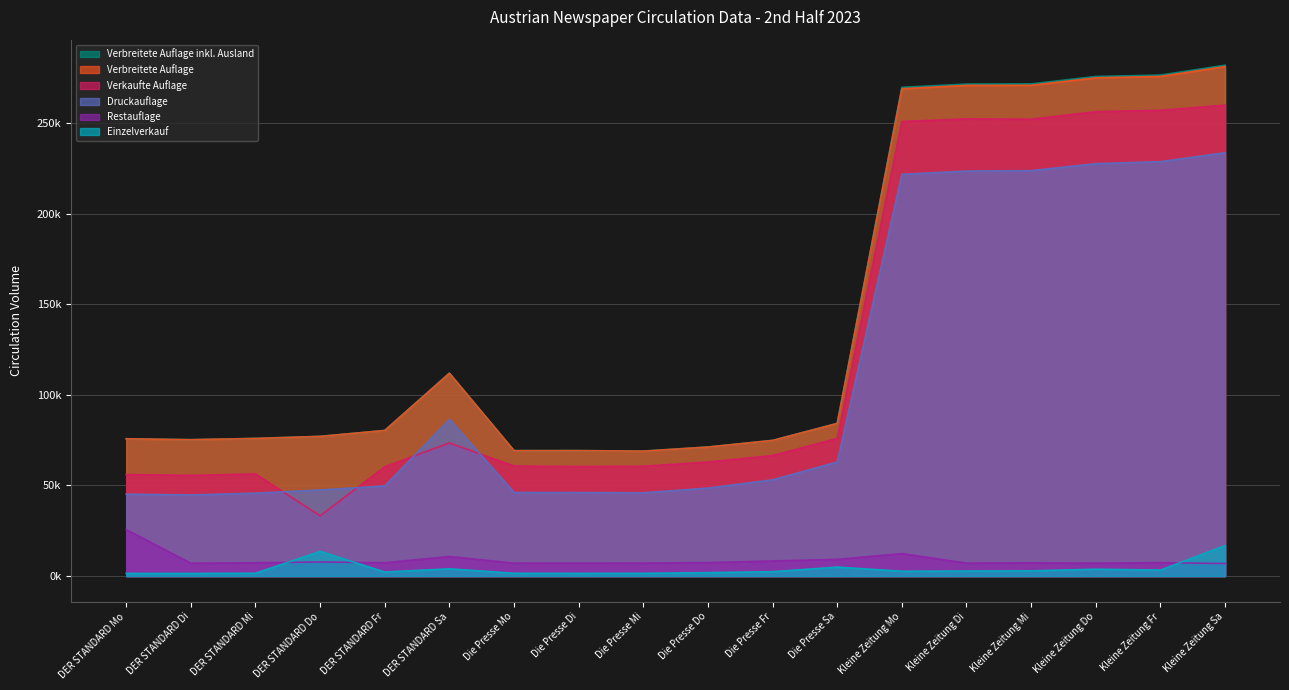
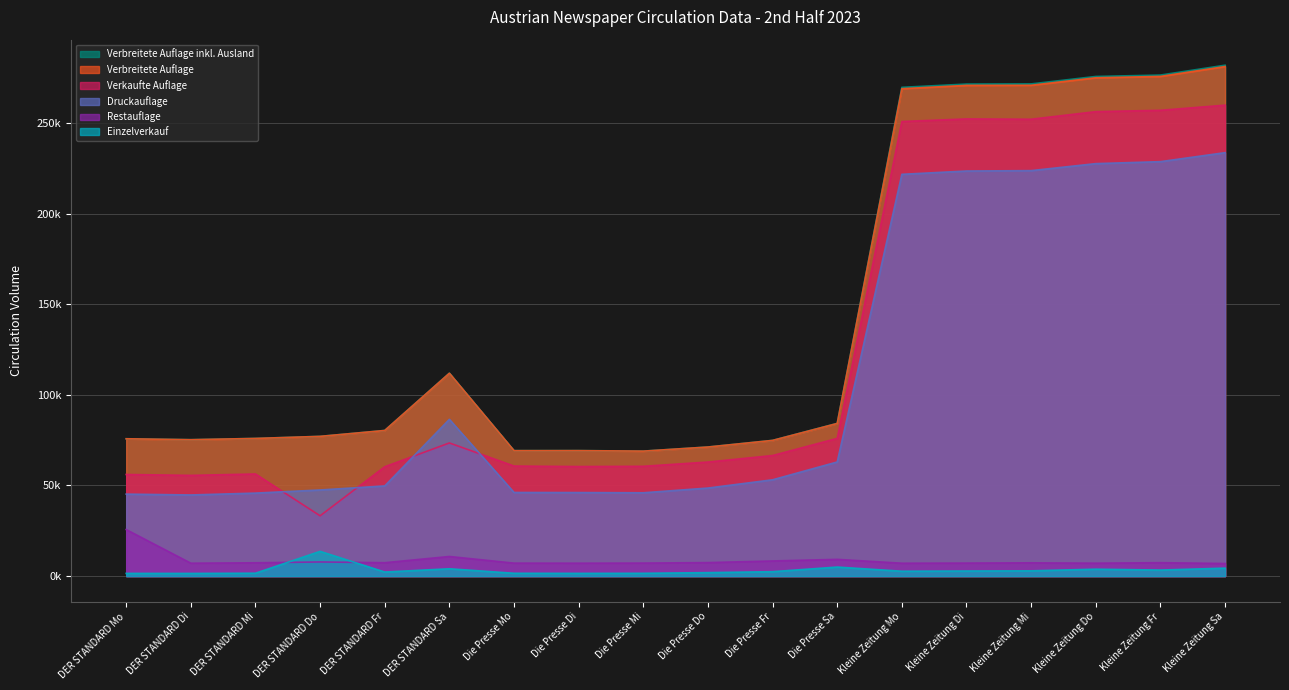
  {
    "Verkaufte Auflage": {
      "DER STANDARD Mo": 56000,
      "DER STANDARD Di": 56000,
      "DER STANDARD Mi": 56000,
      "DER STANDARD Do": 33000,
      "DER STANDARD Fr": 60000,
      "DER STANDARD Sa": 73000,
      "Die Presse Mo": 61000,
      "Die Presse Di": 60000,
      "Die Presse Mi": 61000,
      "Die Presse Do": 63000,
      "Die Presse Fr": 67000,
      "Die Presse Sa": 76000,
      "Kleine Zeitung Mo": 251000,
      "Kleine Zeitung Di": 252000,
      "Kleine Zeitung Mi": 252000,
      "Kleine Zeitung Do": 256000,
      "Kleine Zeitung Fr": 257000,
      "Kleine Zeitung Sa": 260000
    },
    "Druckauflage": {
      "DER STANDARD Mo": 45000,
      "DER STANDARD Di": 45000,
      "DER STANDARD Mi": 46000,
      "DER STANDARD Do": 48000,
      "DER STANDARD Fr": 50000,
      "DER STANDARD Sa": 87000,
      "Die Presse Mo": 46000,
      "Die Presse Di": 46000,
      "Die Presse Mi": 46000,
      "Die Presse Do": 49000,
      "Die Presse Fr": 53000,
      "Die Presse Sa": 63000,
      "Kleine Zeitung Mo": 222000,
      "Kleine Zeitung Di": 224000,
      "Kleine Zeitung Mi": 224000,
      "Kleine Zeitung Do": 228000,
      "Kleine Zeitung Fr": 229000,
      "Kleine Zeitung Sa": 234000
    },
    "Restauflage": {
      "DER STANDARD Mo": 26000,
      "DER STANDARD Di": 7000,
      "DER STANDARD Mi": 7000,
      "DER STANDARD Do": 8000,
      "DER STANDARD Fr": 7000,
      "DER STANDARD Sa": 11000,
      "Die Presse Mo": 7000,
      "Die Presse Di": 7000,
      "Die Presse Mi": 7000,
      "Die Presse Do": 7000,
      "Die Presse Fr": 8000,
      "Die Presse Sa": 9000,
-     "Kleine Zeitung Mo": 12000,
+     "Kleine Zeitung Mo": 7000,
      "Kleine Zeitung Di": 7000,
      "Kleine Zeitung Mi": 7000,
      "Kleine Zeitung Do": 7000,
      "Kleine Zeitung Fr": 7000,
      "Kleine Zeitung Sa": 7000
    },
    "Einzelverkauf": {
      "DER STANDARD Mo": 1000,
      "DER STANDARD Di": 1000,
      "DER STANDARD Mi": 2000,
      "DER STANDARD Do": 14000,
      "DER STANDARD Fr": 2000,
      "DER STANDARD Sa": 4000,
      "Die Presse Mo": 2000,
      "Die Presse Di": 1000,
      "Die Presse Mi": 2000,
      "Die Presse Do": 2000,
      "Die Presse Fr": 2000,
      "Die Presse Sa": 5000,
      "Kleine Zeitung Mo": 3000,
      "Kleine Zeitung Di": 3000,
      "Kleine Zeitung Mi": 3000,
      "Kleine Zeitung Do": 4000,
      "Kleine Zeitung Fr": 3000,
-     "Kleine Zeitung Sa": 17000
+     "Kleine Zeitung Sa": 4000
    }
  }
